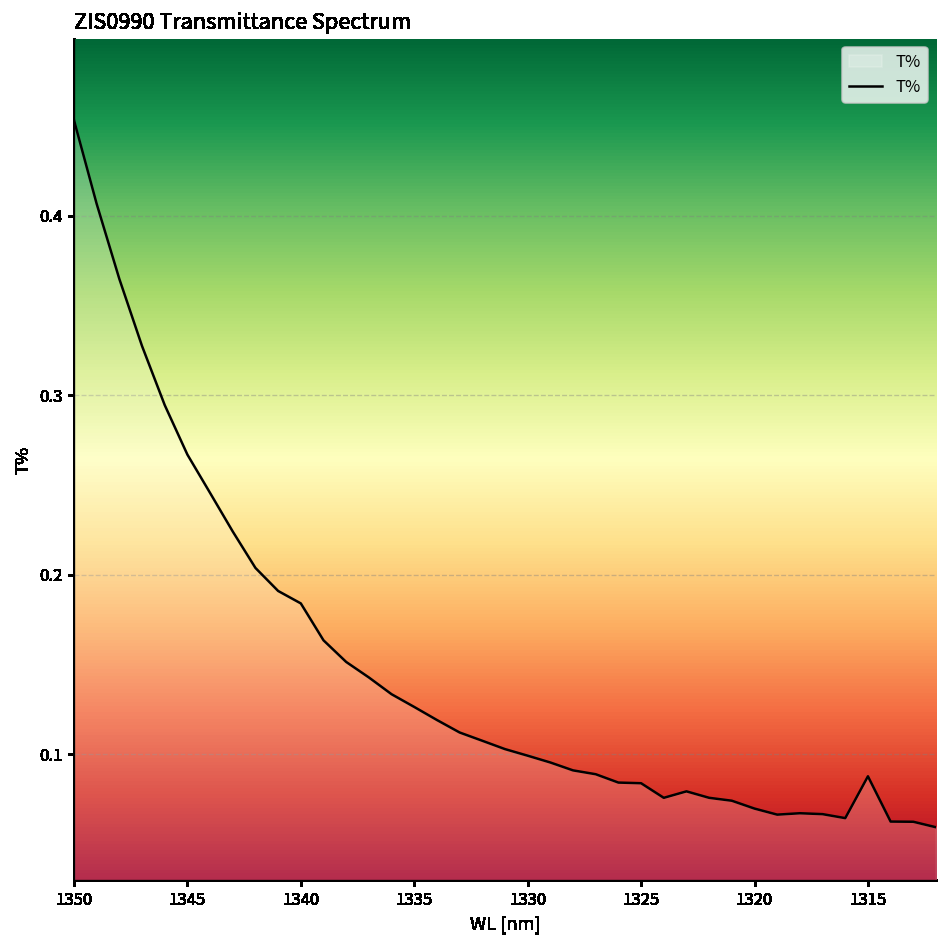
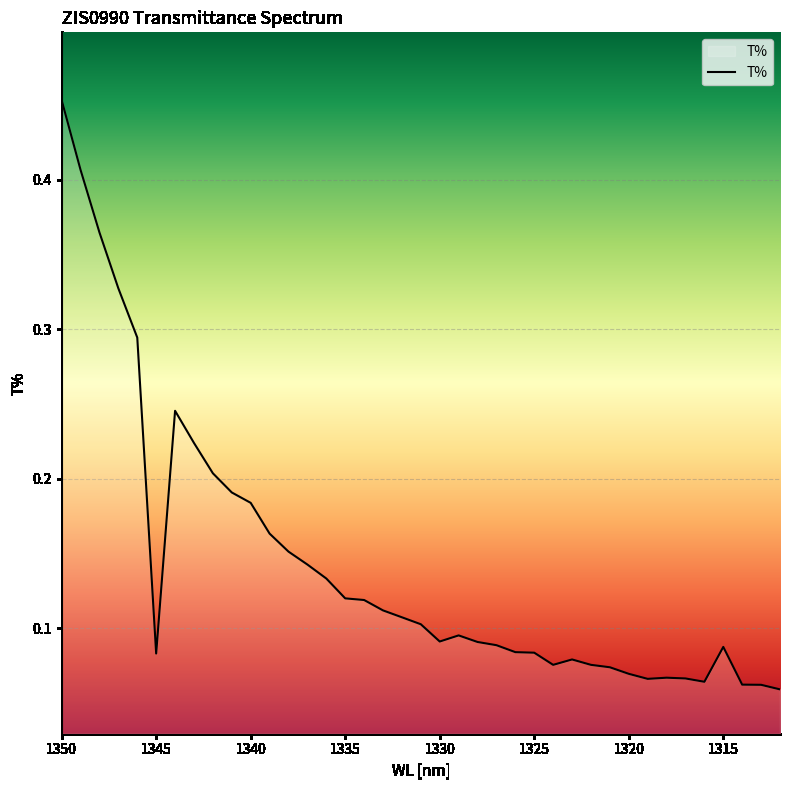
  {
    "1350": 0.453,
-   "1345": 0.267,
+   "1345": 0.083,
    "1340": 0.184,
-   "1335": 0.126,
-   "1330": 0.099,
+   "1335": 0.120,
+   "1330": 0.091,
    "1325": 0.084,
    "1320": 0.070,
    "1315": 0.088
  }
